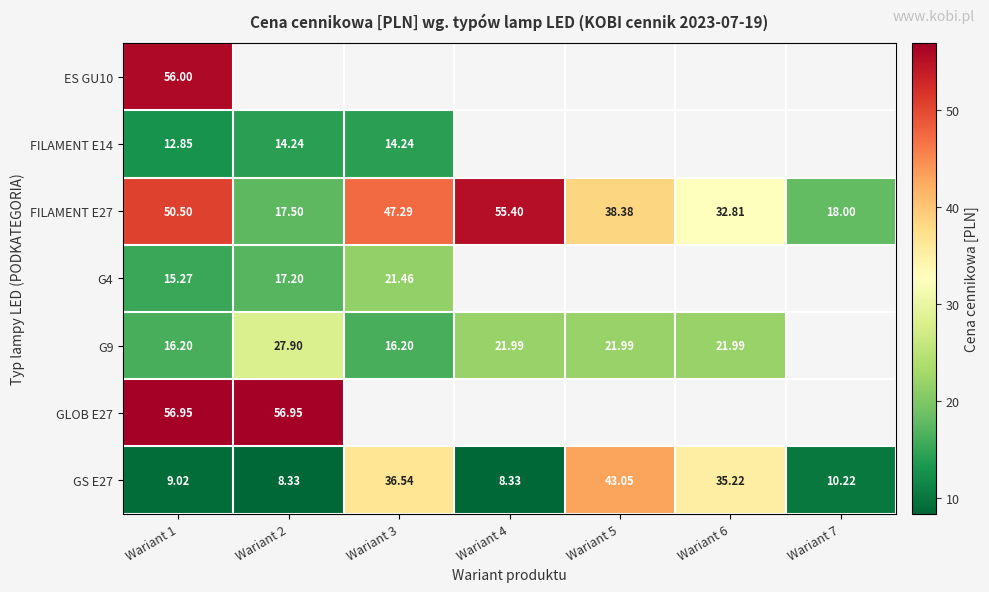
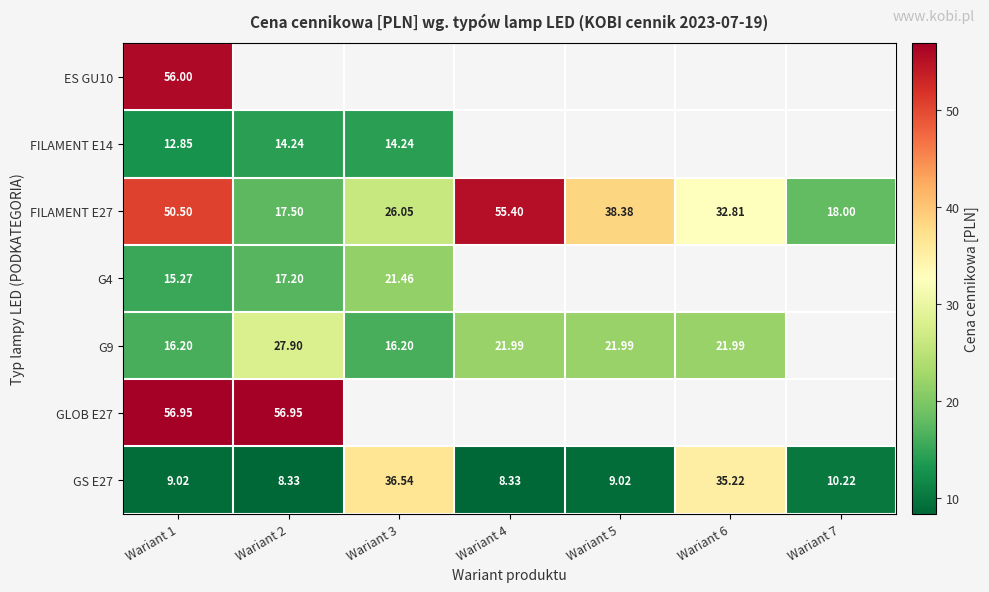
  {
    "ES GU10": {
      "Wariant 1": 56.00
    },
    "FILAMENT E14": {
      "Wariant 1": 12.85,
      "Wariant 2": 14.24,
      "Wariant 3": 14.24
    },
    "FILAMENT E27": {
      "Wariant 1": 50.50,
      "Wariant 2": 17.50,
-     "Wariant 3": 47.29,
+     "Wariant 3": 26.05,
      "Wariant 4": 55.40,
      "Wariant 5": 38.38,
      "Wariant 6": 32.81,
      "Wariant 7": 18.00
    },
    "G4": {
      "Wariant 1": 15.27,
      "Wariant 2": 17.20,
      "Wariant 3": 21.46
    },
    "G9": {
      "Wariant 1": 16.20,
      "Wariant 2": 27.90,
      "Wariant 3": 16.20,
      "Wariant 4": 21.99,
      "Wariant 5": 21.99,
      "Wariant 6": 21.99
    },
    "GLOB E27": {
      "Wariant 1": 56.95,
      "Wariant 2": 56.95
    },
    "GS E27": {
      "Wariant 1": 9.02,
      "Wariant 2": 8.33,
      "Wariant 3": 36.54,
      "Wariant 4": 8.33,
-     "Wariant 5": 43.05,
+     "Wariant 5": 9.02,
      "Wariant 6": 35.22,
      "Wariant 7": 10.22
    }
  }
